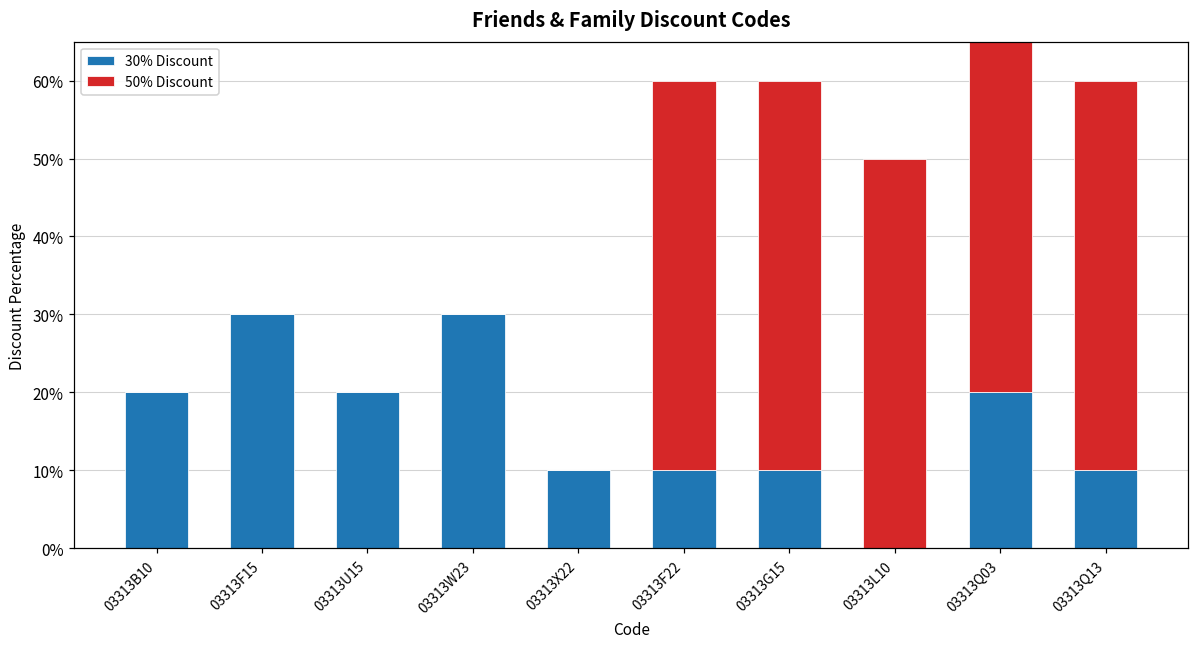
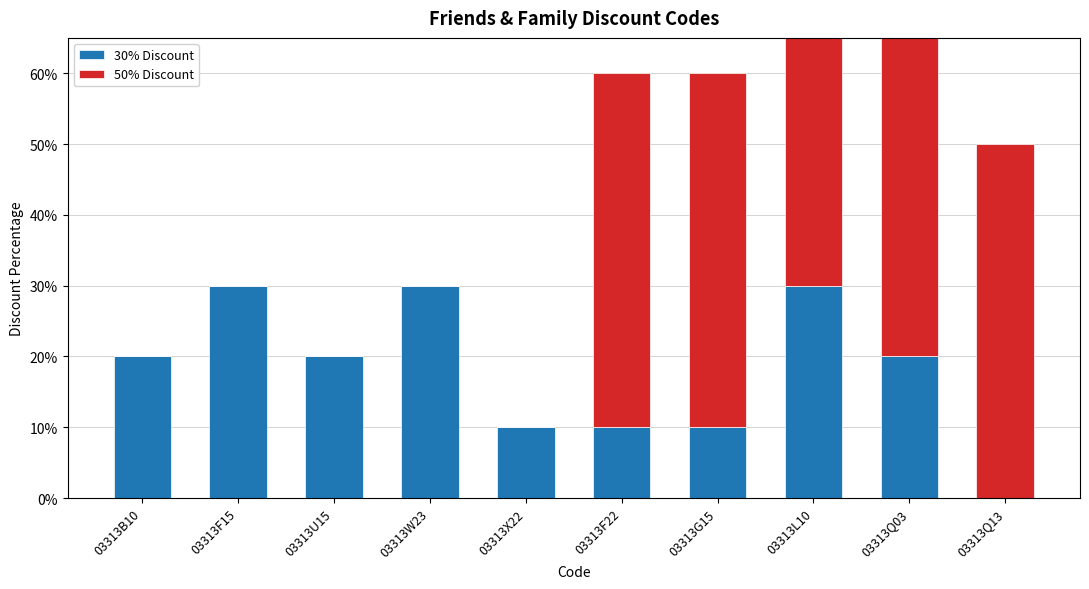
  {
    "30% Discount": {
      "03313B10": "20%",
      "03313F15": "30%",
      "03313U15": "20%",
      "03313W23": "30%",
      "03313X22": "10%",
      "03313F22": "10%",
      "03313G15": "10%",
-     "03313L10": "0%",
+     "03313L10": "30%",
      "03313Q03": "20%",
-     "03313Q13": "10%"
+     "03313Q13": "0%"
    },
    "50% Discount": {
      "03313B10": "0%",
      "03313F15": "0%",
      "03313U15": "0%",
      "03313W23": "0%",
      "03313X22": "0%",
      "03313F22": "50%",
      "03313G15": "50%",
      "03313Q13": "50%"
    }
  }
